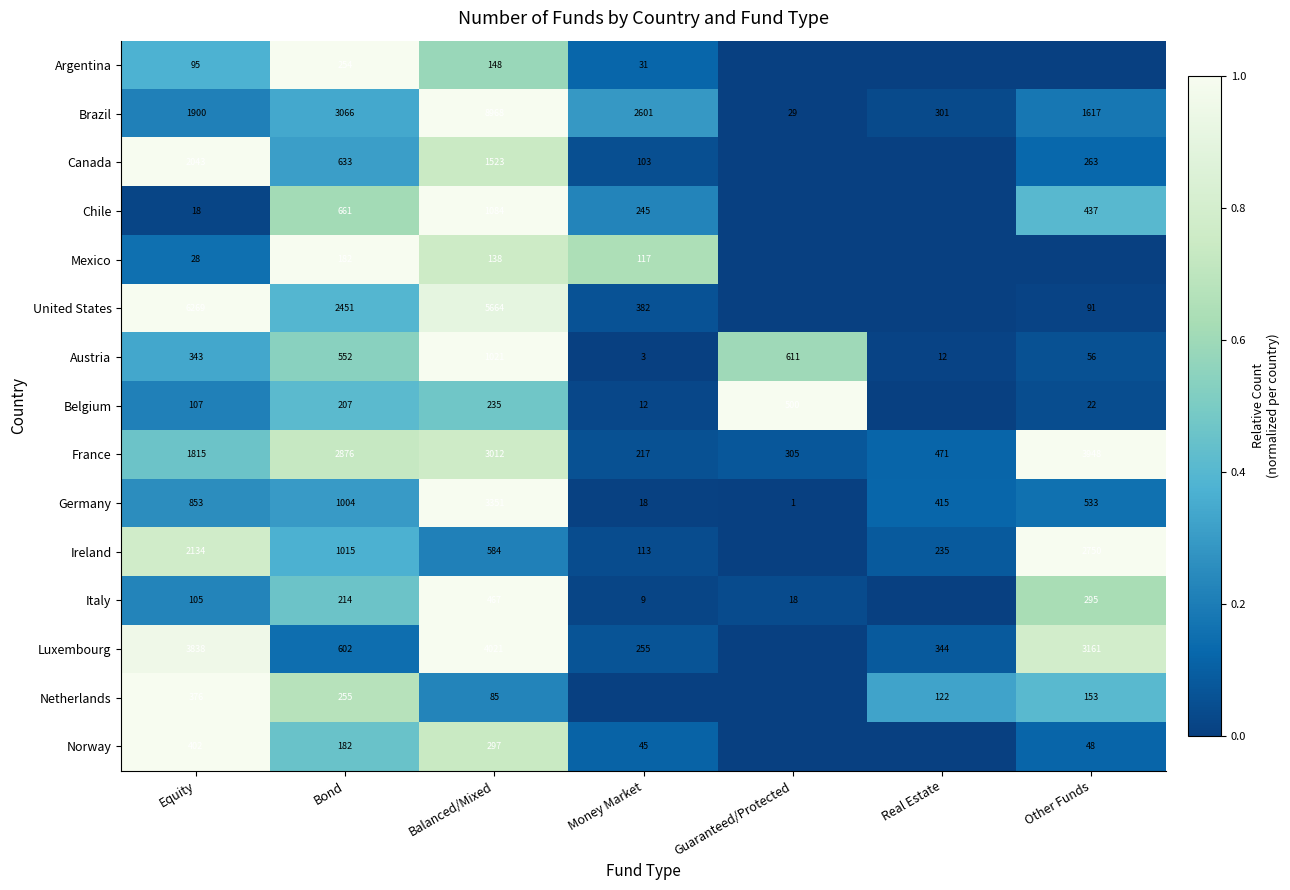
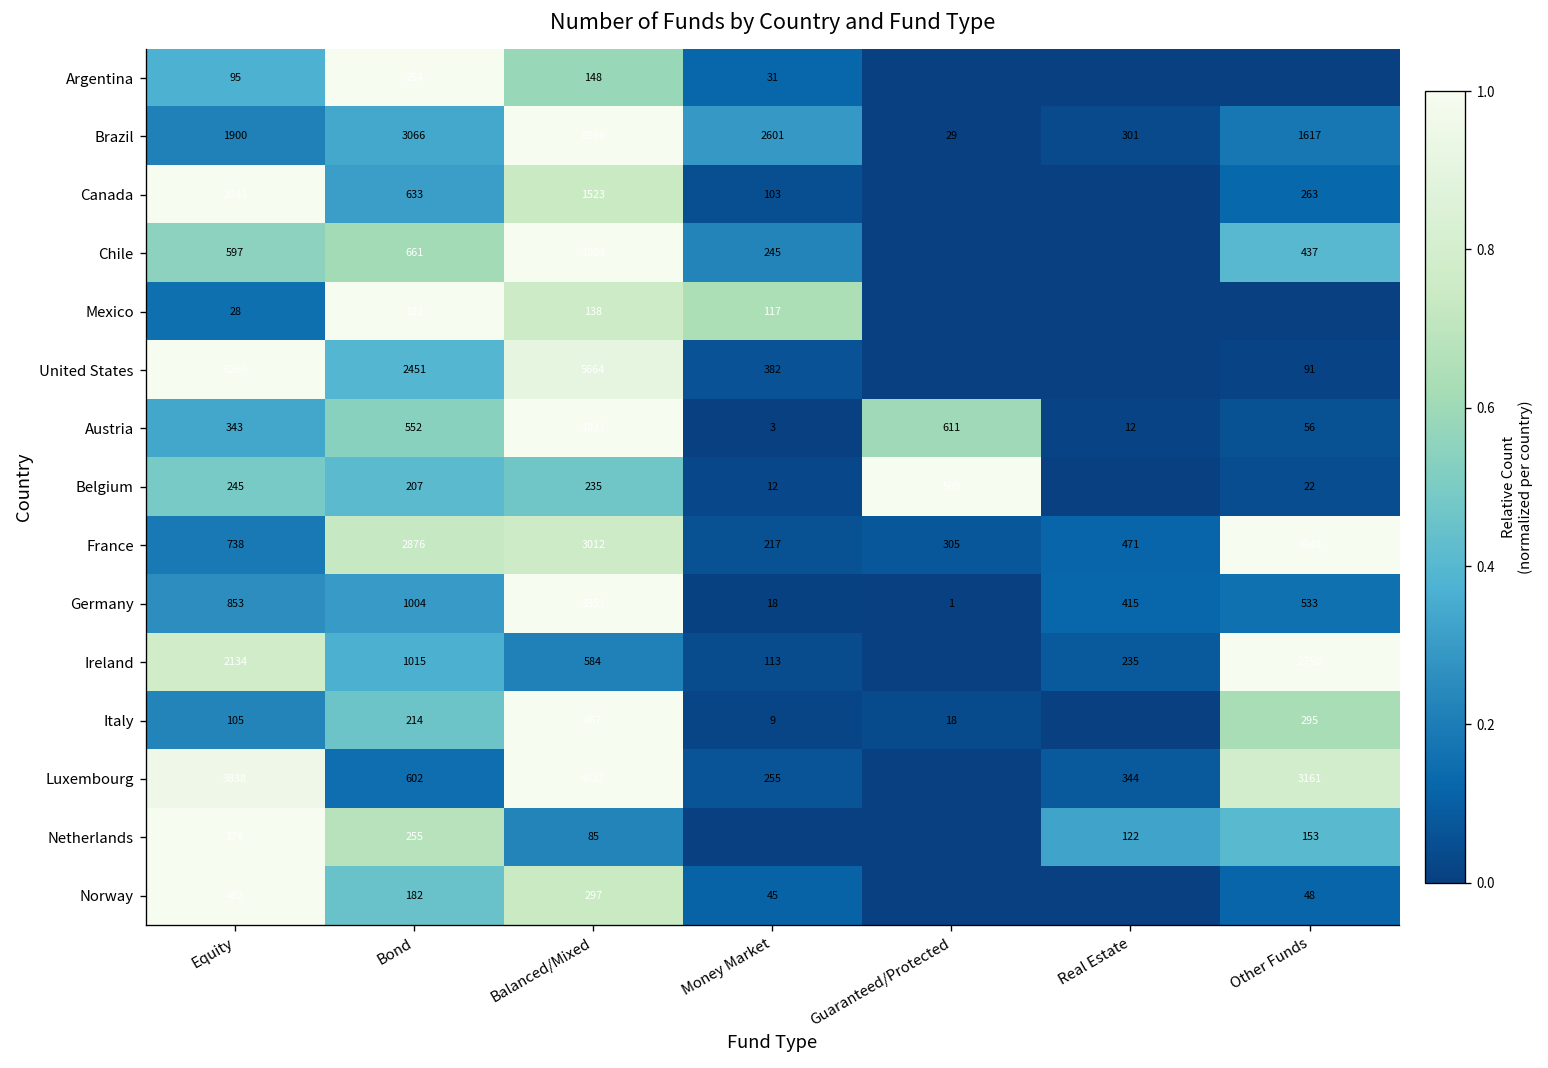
  {
    "Argentina": {
      "Equity": 95,
      "Balanced/Mixed": 148,
      "Money Market": 31
    },
    "Brazil": {
      "Equity": 1900,
      "Bond": 3066,
      "Money Market": 2601,
      "Guaranteed/Protected": 29,
      "Real Estate": 301,
      "Other Funds": 1617
    },
    "Canada": {
      "Bond": 633,
      "Balanced/Mixed": 1523,
      "Money Market": 103,
      "Other Funds": 263
    },
    "Chile": {
-     "Equity": 18,
+     "Equity": 597,
      "Bond": 661,
      "Money Market": 245,
      "Other Funds": 437
    },
    "Mexico": {
      "Equity": 28,
      "Balanced/Mixed": 138,
      "Money Market": 117
    },
    "United States": {
      "Bond": 2451,
      "Money Market": 382,
      "Other Funds": 91
    },
    "Austria": {
      "Equity": 343,
      "Bond": 552,
      "Money Market": 3,
      "Guaranteed/Protected": 611,
      "Real Estate": 12,
      "Other Funds": 56
    },
    "Belgium": {
-     "Equity": 107,
+     "Equity": 245,
      "Bond": 207,
      "Balanced/Mixed": 235,
      "Money Market": 12,
      "Other Funds": 22
    },
    "France": {
-     "Equity": 1815,
+     "Equity": 738,
      "Bond": 2876,
      "Balanced/Mixed": 3012,
      "Money Market": 217,
      "Guaranteed/Protected": 305,
      "Real Estate": 471
    },
    "Germany": {
      "Equity": 853,
      "Bond": 1004,
      "Money Market": 18,
      "Guaranteed/Protected": 1,
      "Real Estate": 415,
      "Other Funds": 533
    },
    "Ireland": {
      "Equity": 2134,
      "Bond": 1015,
      "Balanced/Mixed": 584,
      "Money Market": 113,
      "Real Estate": 235
    },
    "Italy": {
      "Equity": 105,
      "Bond": 214,
      "Money Market": 9,
      "Guaranteed/Protected": 18,
      "Other Funds": 295
    },
    "Luxembourg": {
      "Bond": 602,
      "Money Market": 255,
      "Real Estate": 344,
      "Other Funds": 3161
    },
    "Netherlands": {
      "Bond": 255,
      "Balanced/Mixed": 85,
      "Real Estate": 122,
      "Other Funds": 153
    },
    "Norway": {
      "Bond": 182,
      "Balanced/Mixed": 297,
      "Money Market": 45,
      "Other Funds": 48
    }
  }
